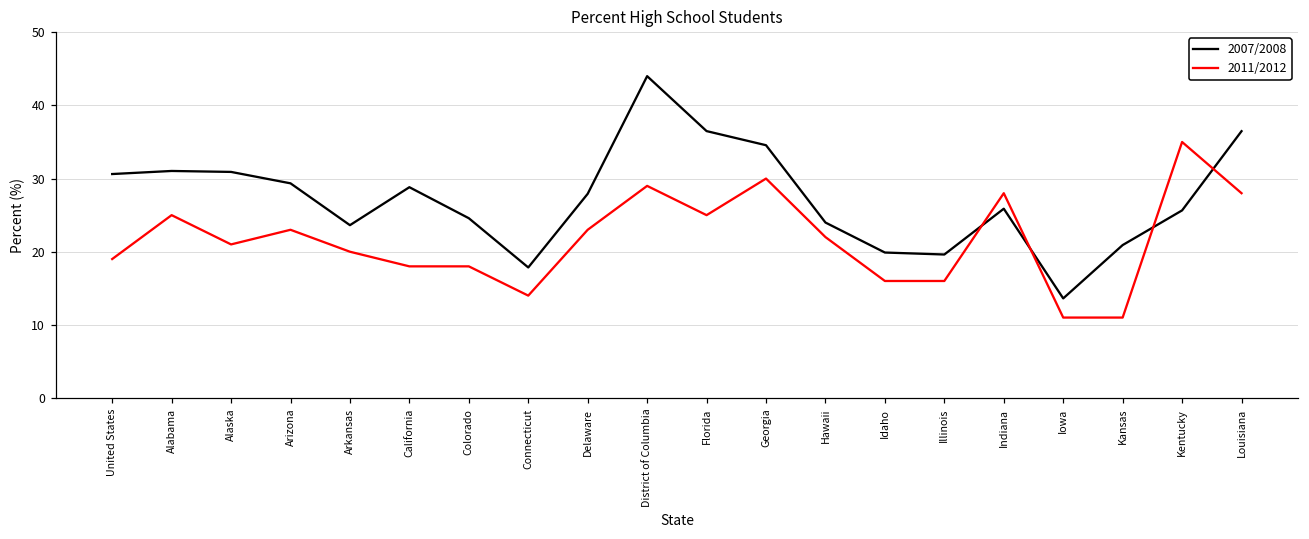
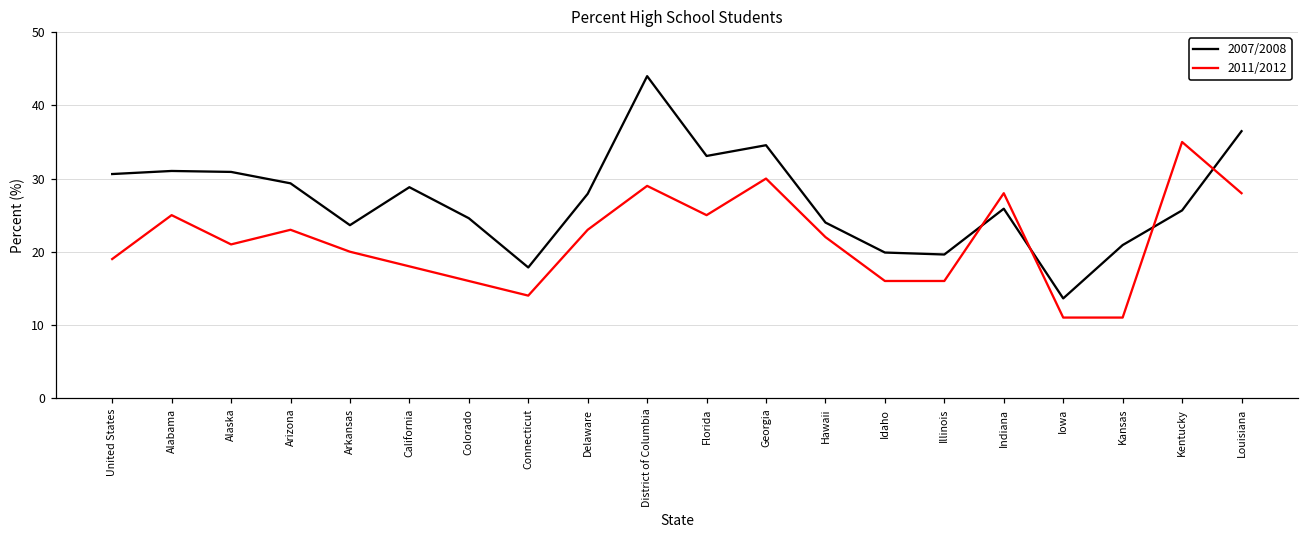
  {
    "2007/2008": {
      "United States": 31,
      "Alabama": 31,
      "Alaska": 31,
      "Arizona": 29,
      "Arkansas": 24,
      "California": 29,
      "Colorado": 25,
      "Connecticut": 18,
      "Delaware": 28,
      "District of Columbia": 44,
-     "Florida": 36,
+     "Florida": 33,
      "Georgia": 35,
      "Hawaii": 24,
      "Idaho": 20,
      "Illinois": 20,
      "Indiana": 26,
      "Iowa": 14,
      "Kansas": 21,
      "Kentucky": 26,
      "Louisiana": 36
    },
    "2011/2012": {
      "United States": 19,
      "Alabama": 25,
      "Alaska": 21,
      "Arizona": 23,
      "Arkansas": 20,
      "California": 18,
-     "Colorado": 18,
+     "Colorado": 16,
      "Connecticut": 14,
      "Delaware": 23,
      "District of Columbia": 29,
      "Florida": 25,
      "Georgia": 30,
      "Hawaii": 22,
      "Idaho": 16,
      "Illinois": 16,
      "Indiana": 28,
      "Iowa": 11,
      "Kansas": 11,
      "Kentucky": 35,
      "Louisiana": 28
    }
  }
